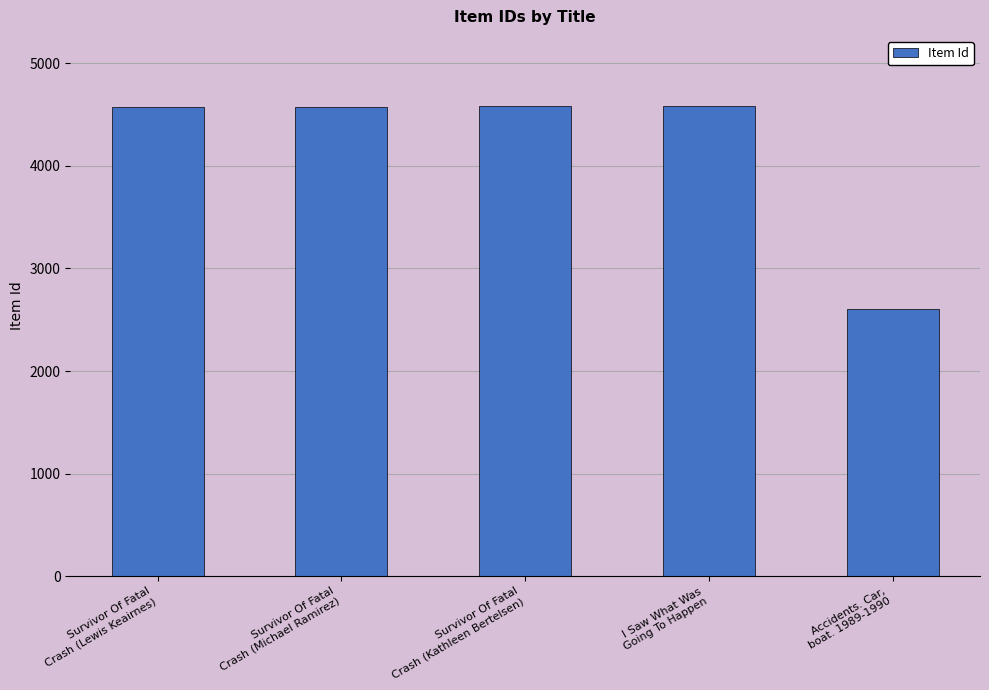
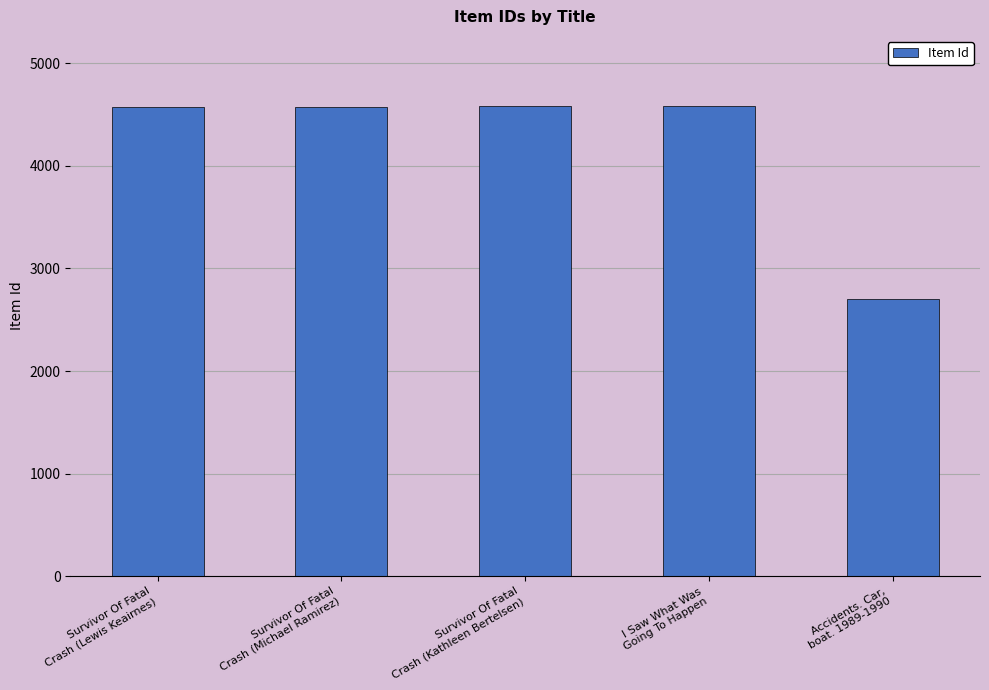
  {
    "Survivor Of Fatal Crash (Lewis Keairnes)": 4580,
    "Survivor Of Fatal Crash (Michael Ramirez)": 4580,
    "Survivor Of Fatal Crash (Kathleen Bertelsen)": 4580,
    "I Saw What Was Going To Happen": 4580,
-   "Accidents. Car, boat. 1989-1990": 2600
+   "Accidents. Car, boat. 1989-1990": 2700
  }
